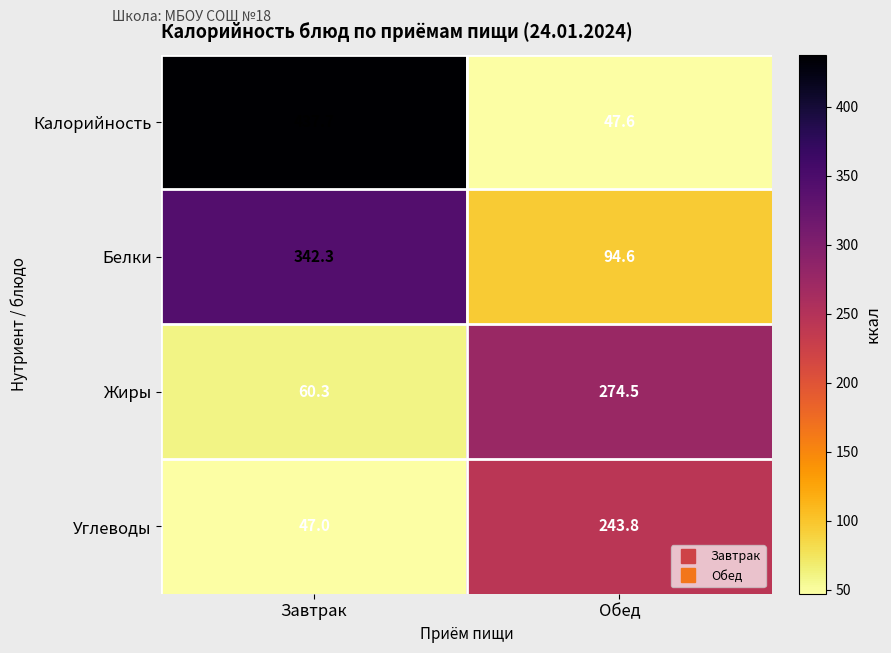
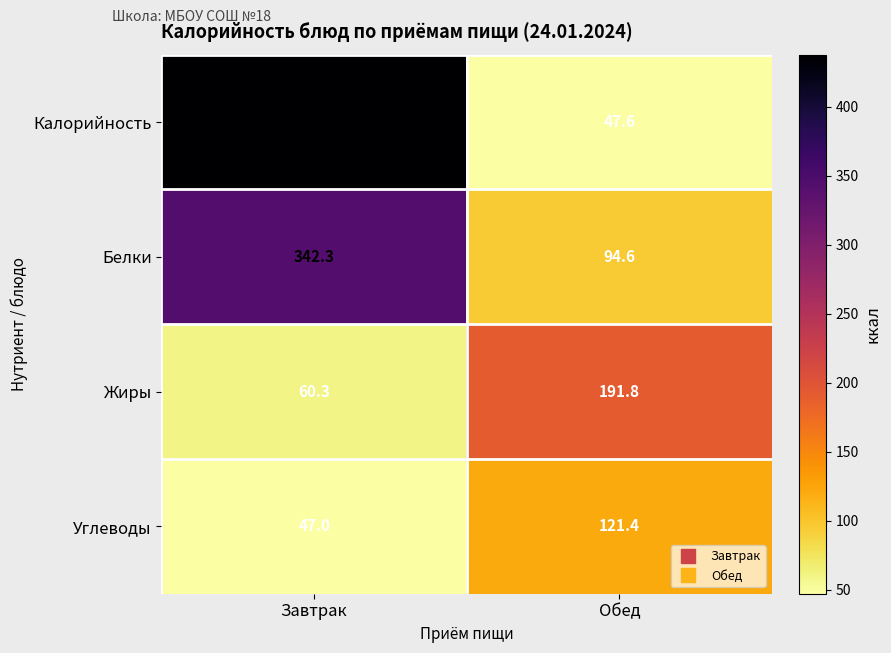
  {
    "Калорийность": {
      "Обед": 47.6
    },
    "Белки": {
      "Завтрак": 342.3,
      "Обед": 94.6
    },
    "Жиры": {
      "Завтрак": 60.3,
-     "Обед": 274.5
+     "Обед": 191.8
    },
    "Углеводы": {
      "Завтрак": 47.0,
-     "Обед": 243.8
+     "Обед": 121.4
    }
  }
